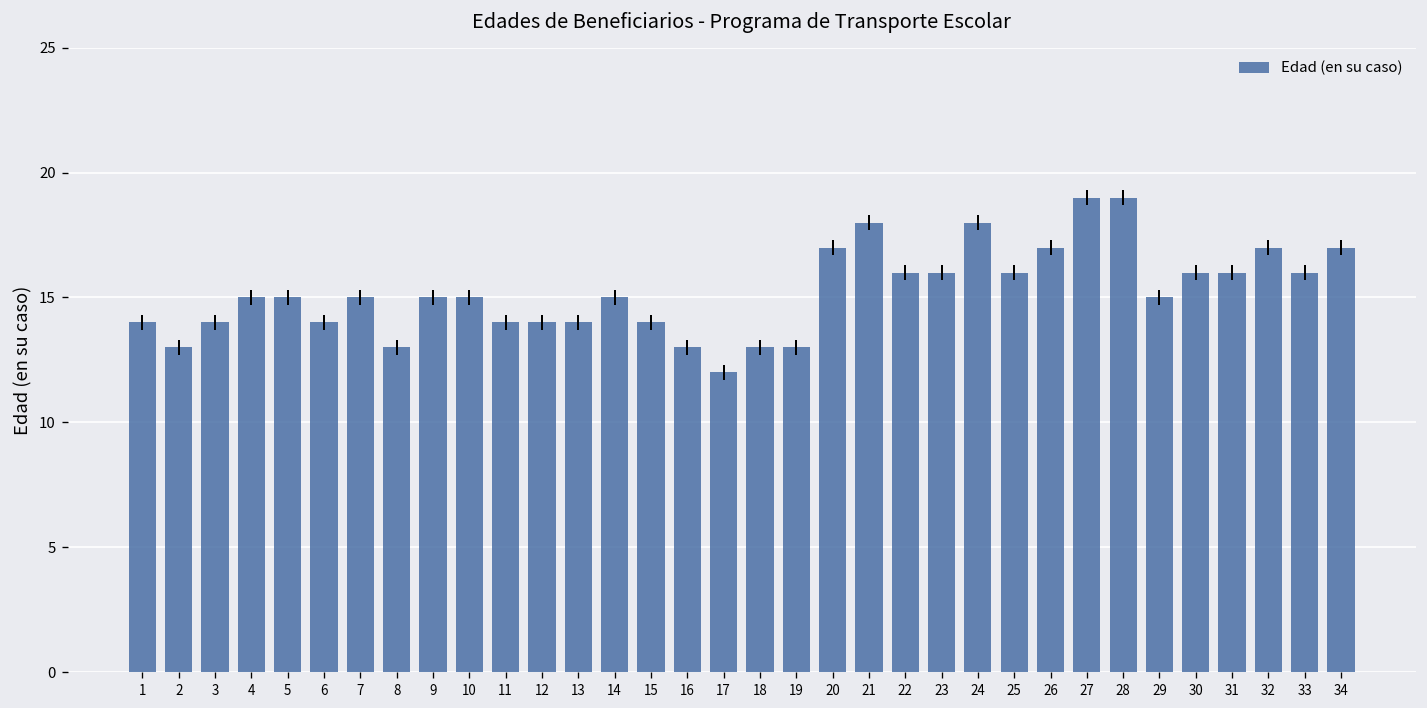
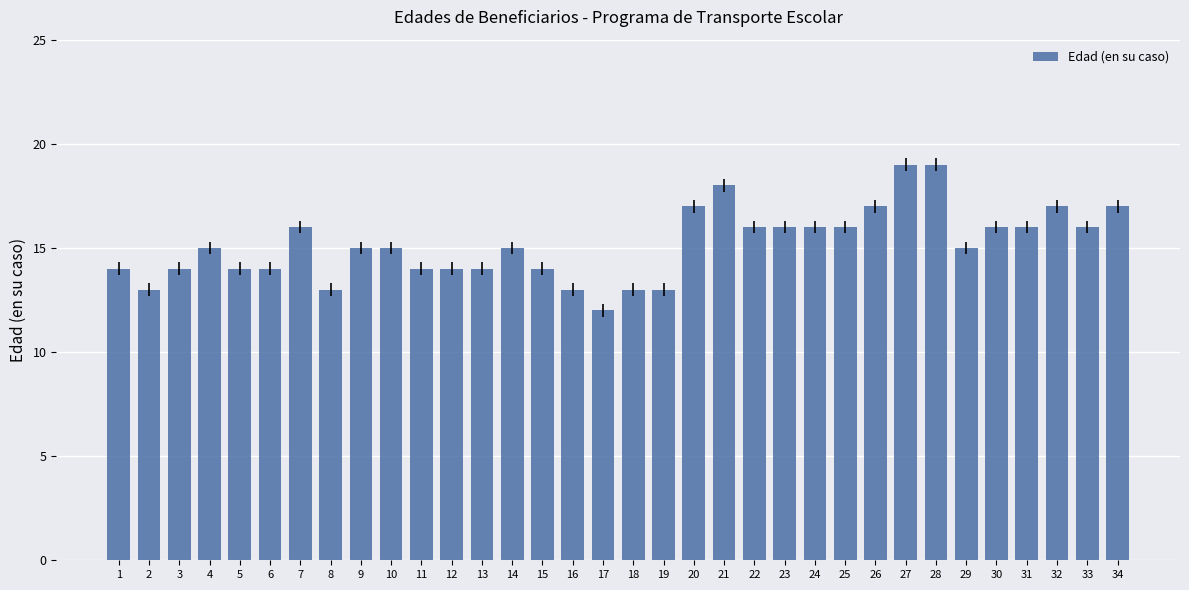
  {
    "1": 14,
    "2": 13,
    "3": 14,
    "4": 15,
-   "5": 15,
+   "5": 14,
    "6": 14,
-   "7": 15,
+   "7": 16,
    "8": 13,
    "9": 15,
    "10": 15,
    "11": 14,
    "12": 14,
    "13": 14,
    "14": 15,
    "15": 14,
    "16": 13,
    "17": 12,
    "18": 13,
    "19": 13,
    "20": 17,
    "21": 18,
    "22": 16,
    "23": 16,
-   "24": 18,
+   "24": 16,
    "25": 16,
    "26": 17,
    "27": 19,
    "28": 19,
    "29": 15,
    "30": 16,
    "31": 16,
    "32": 17,
    "33": 16,
    "34": 17
  }
